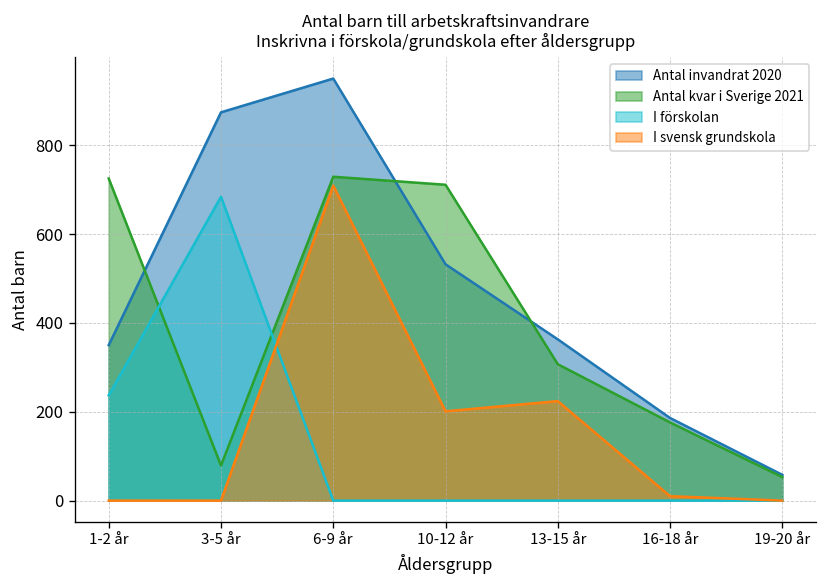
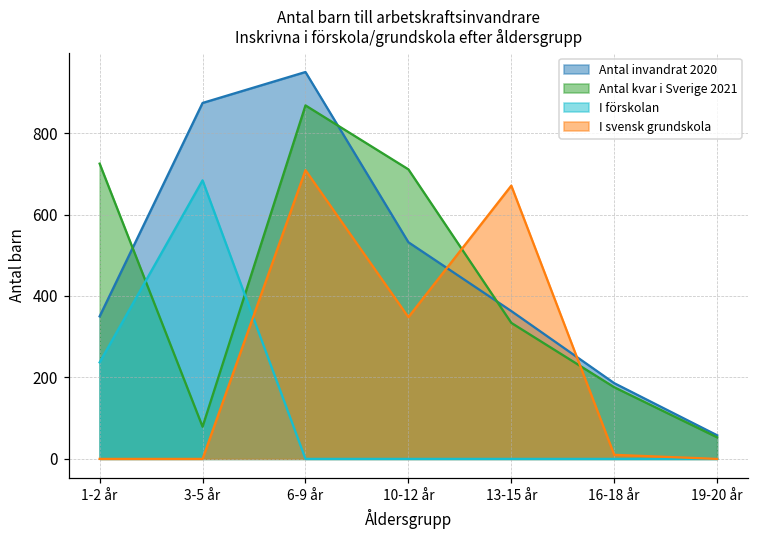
  {
    "Antal kvar i Sverige 2021": {
      "1-2 år": 730,
      "3-5 år": 80,
-     "6-9 år": 730,
+     "6-9 år": 870,
      "10-12 år": 710,
-     "13-15 år": 310,
+     "13-15 år": 330,
      "16-18 år": 180
    },
    "I svensk grundskola": {
      "1-2 år": 0,
      "3-5 år": 0,
      "6-9 år": 710,
-     "10-12 år": 200,
-     "13-15 år": 220,
+     "10-12 år": 350,
+     "13-15 år": 670,
      "16-18 år": 10
    }
  }
